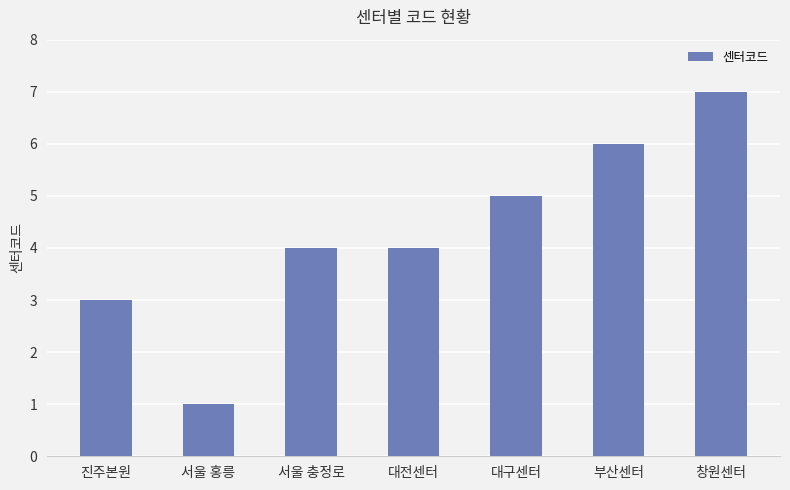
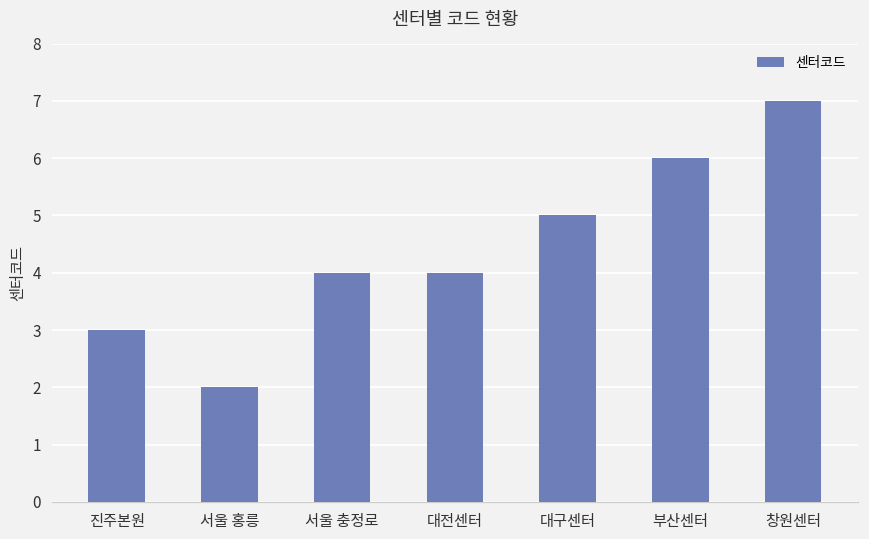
  {
    "진주본원": 3,
-   "서울 홍릉": 1,
+   "서울 홍릉": 2,
    "서울 충정로": 4,
    "대전센터": 4,
    "대구센터": 5,
    "부산센터": 6,
    "창원센터": 7
  }
